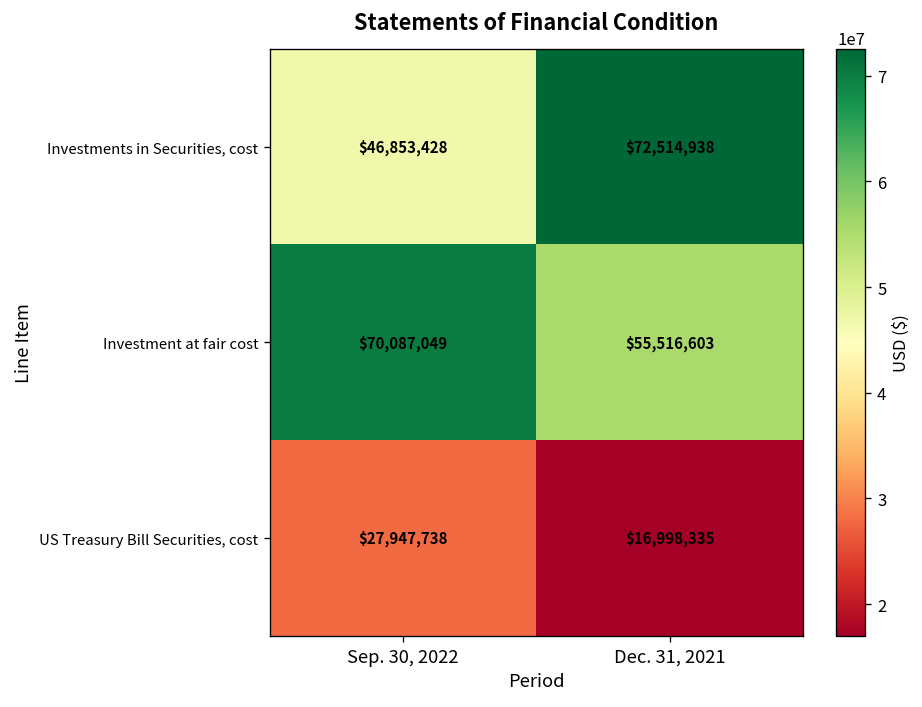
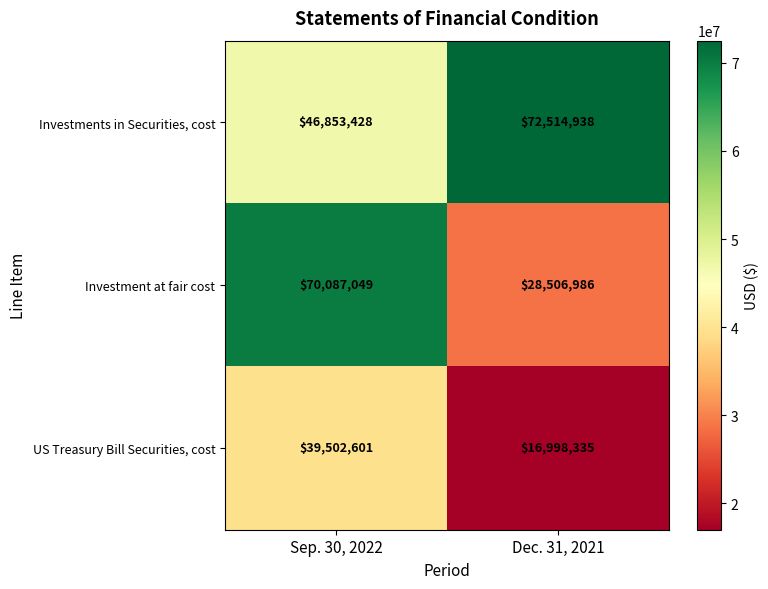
  {
    "Investments in Securities, cost": {
      "Sep. 30, 2022": "$46,853,428",
      "Dec. 31, 2021": "$72,514,938"
    },
    "Investment at fair cost": {
      "Sep. 30, 2022": "$70,087,049",
-     "Dec. 31, 2021": "$55,516,603"
+     "Dec. 31, 2021": "$28,506,986"
    },
    "US Treasury Bill Securities, cost": {
-     "Sep. 30, 2022": "$27,947,738",
+     "Sep. 30, 2022": "$39,502,601",
      "Dec. 31, 2021": "$16,998,335"
    }
  }
